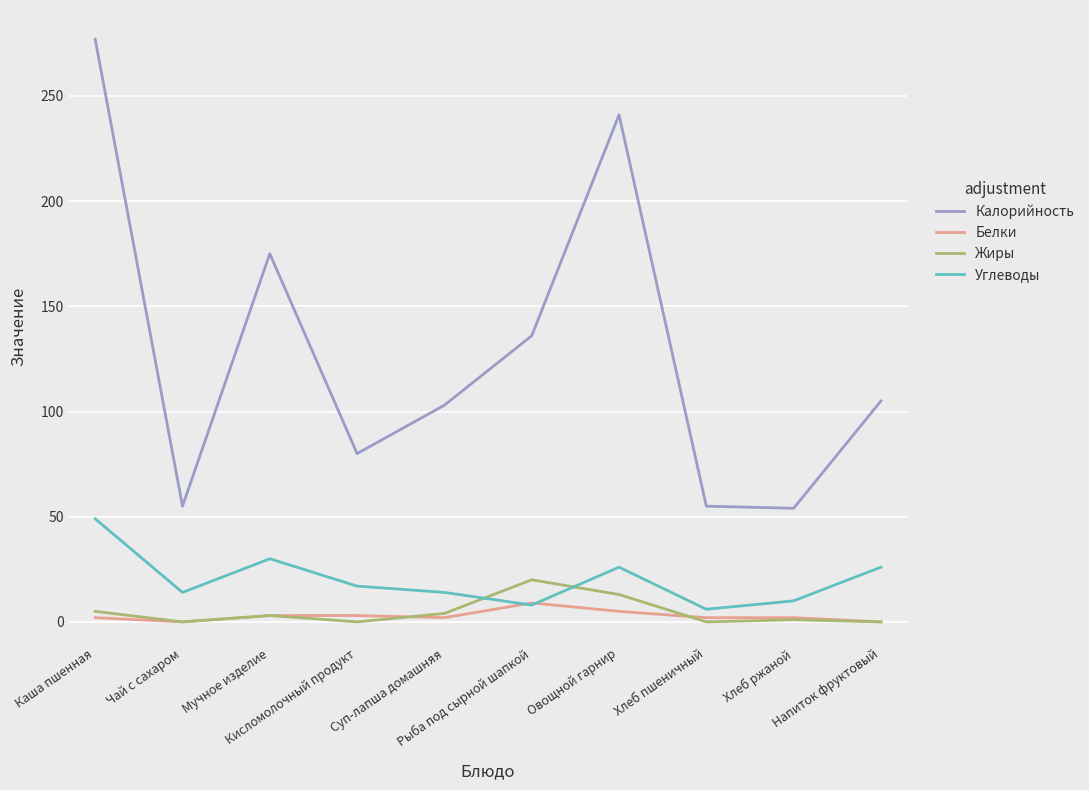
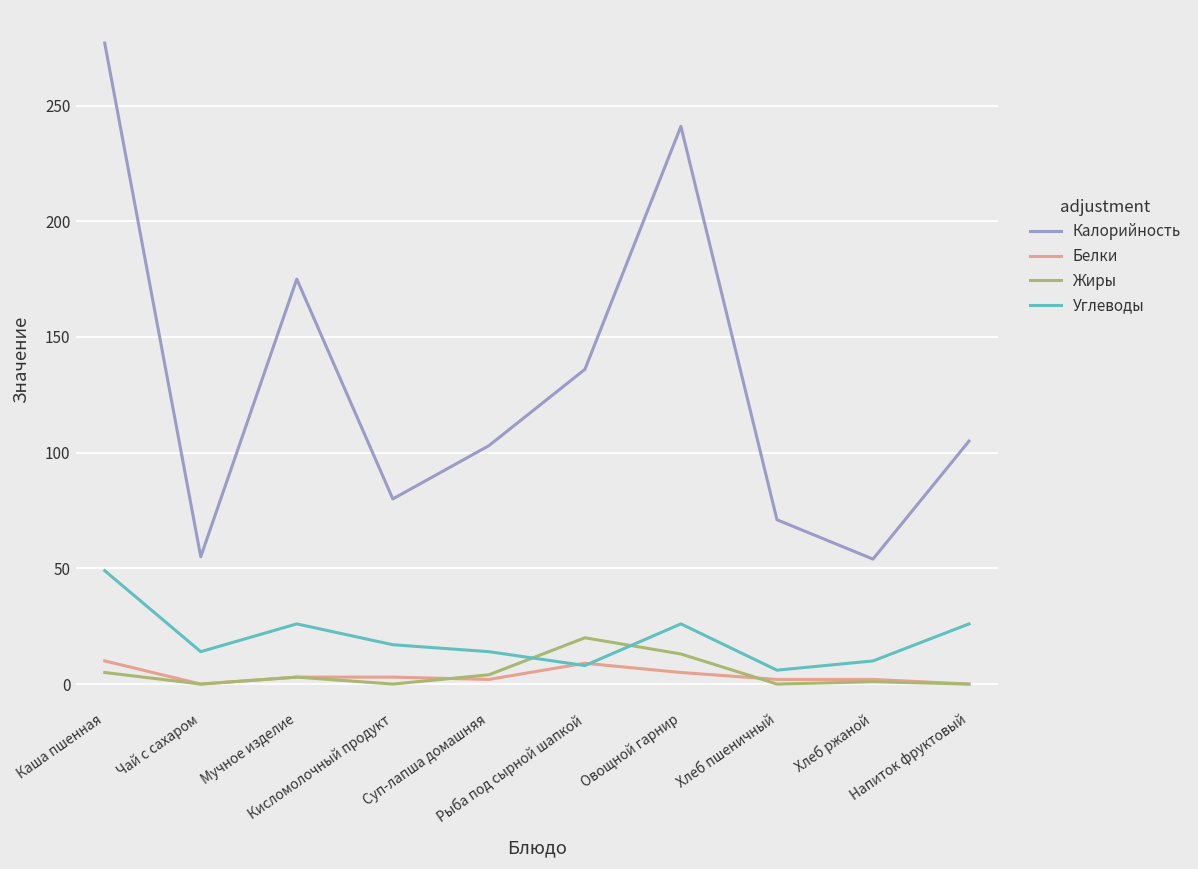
  {
    "Калорийность": {
      "Каша пшенная": 277,
      "Чай с сахаром": 55,
      "Мучное изделие": 175,
      "Кисломолочный продукт": 80,
      "Суп-лапша домашняя": 103,
      "Рыба под сырной шапкой": 136,
      "Овощной гарнир": 241,
-     "Хлеб пшеничный": 55,
+     "Хлеб пшеничный": 71,
      "Хлеб ржаной": 54,
      "Напиток фруктовый": 105
    },
    "Белки": {
-     "Каша пшенная": 2,
+     "Каша пшенная": 10,
      "Кисломолочный продукт": 3,
      "Суп-лапша домашняя": 2,
      "Овощной гарнир": 5,
      "Хлеб пшеничный": 2
    },
    "Жиры": {
      "Каша пшенная": 5,
      "Кисломолочный продукт": 0,
      "Суп-лапша домашняя": 4,
      "Рыба под сырной шапкой": 20,
      "Овощной гарнир": 13,
      "Хлеб пшеничный": 0
    },
    "Углеводы": {
      "Каша пшенная": 49,
      "Чай с сахаром": 14,
-     "Мучное изделие": 30,
+     "Мучное изделие": 26,
      "Кисломолочный продукт": 17,
      "Суп-лапша домашняя": 14,
      "Овощной гарнир": 26,
      "Хлеб пшеничный": 6,
      "Хлеб ржаной": 10,
      "Напиток фруктовый": 26
    }
  }
